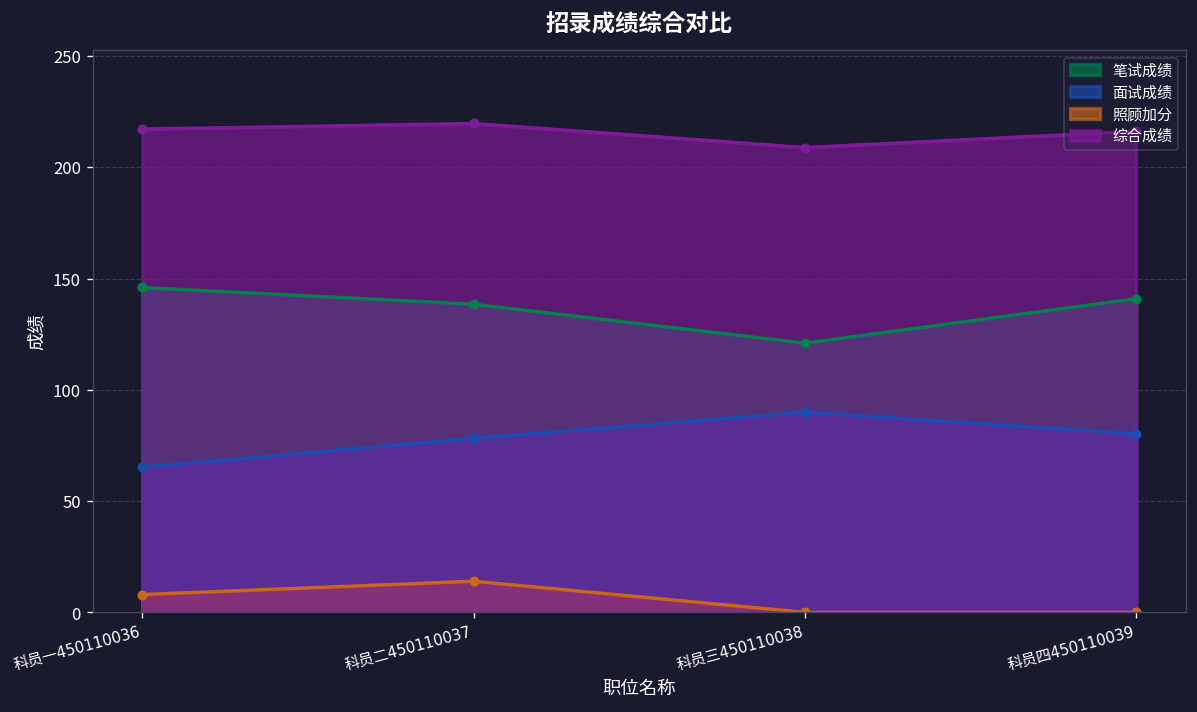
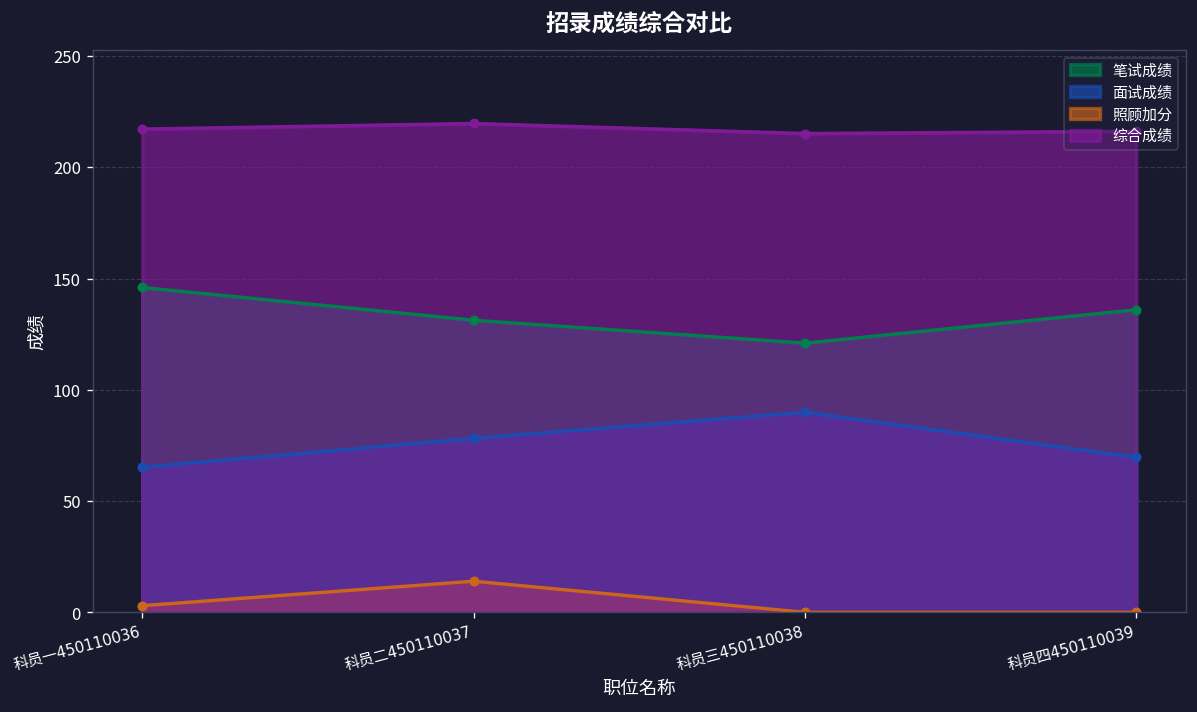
  {
    "笔试成绩": {
      "科员一450110036": 146,
-     "科员二450110037": 139,
+     "科员二450110037": 131,
      "科员三450110038": 121,
-     "科员四450110039": 141
+     "科员四450110039": 136
    },
    "面试成绩": {
      "科员一450110036": 65,
      "科员二450110037": 78,
      "科员三450110038": 90,
-     "科员四450110039": 80
+     "科员四450110039": 70
    },
    "照顾加分": {
-     "科员一450110036": 8,
+     "科员一450110036": 3,
      "科员二450110037": 14,
      "科员三450110038": 0,
      "科员四450110039": 0
    },
    "综合成绩": {
      "科员一450110036": 217,
      "科员二450110037": 220,
-     "科员三450110038": 209
+     "科员三450110038": 215
    }
  }
